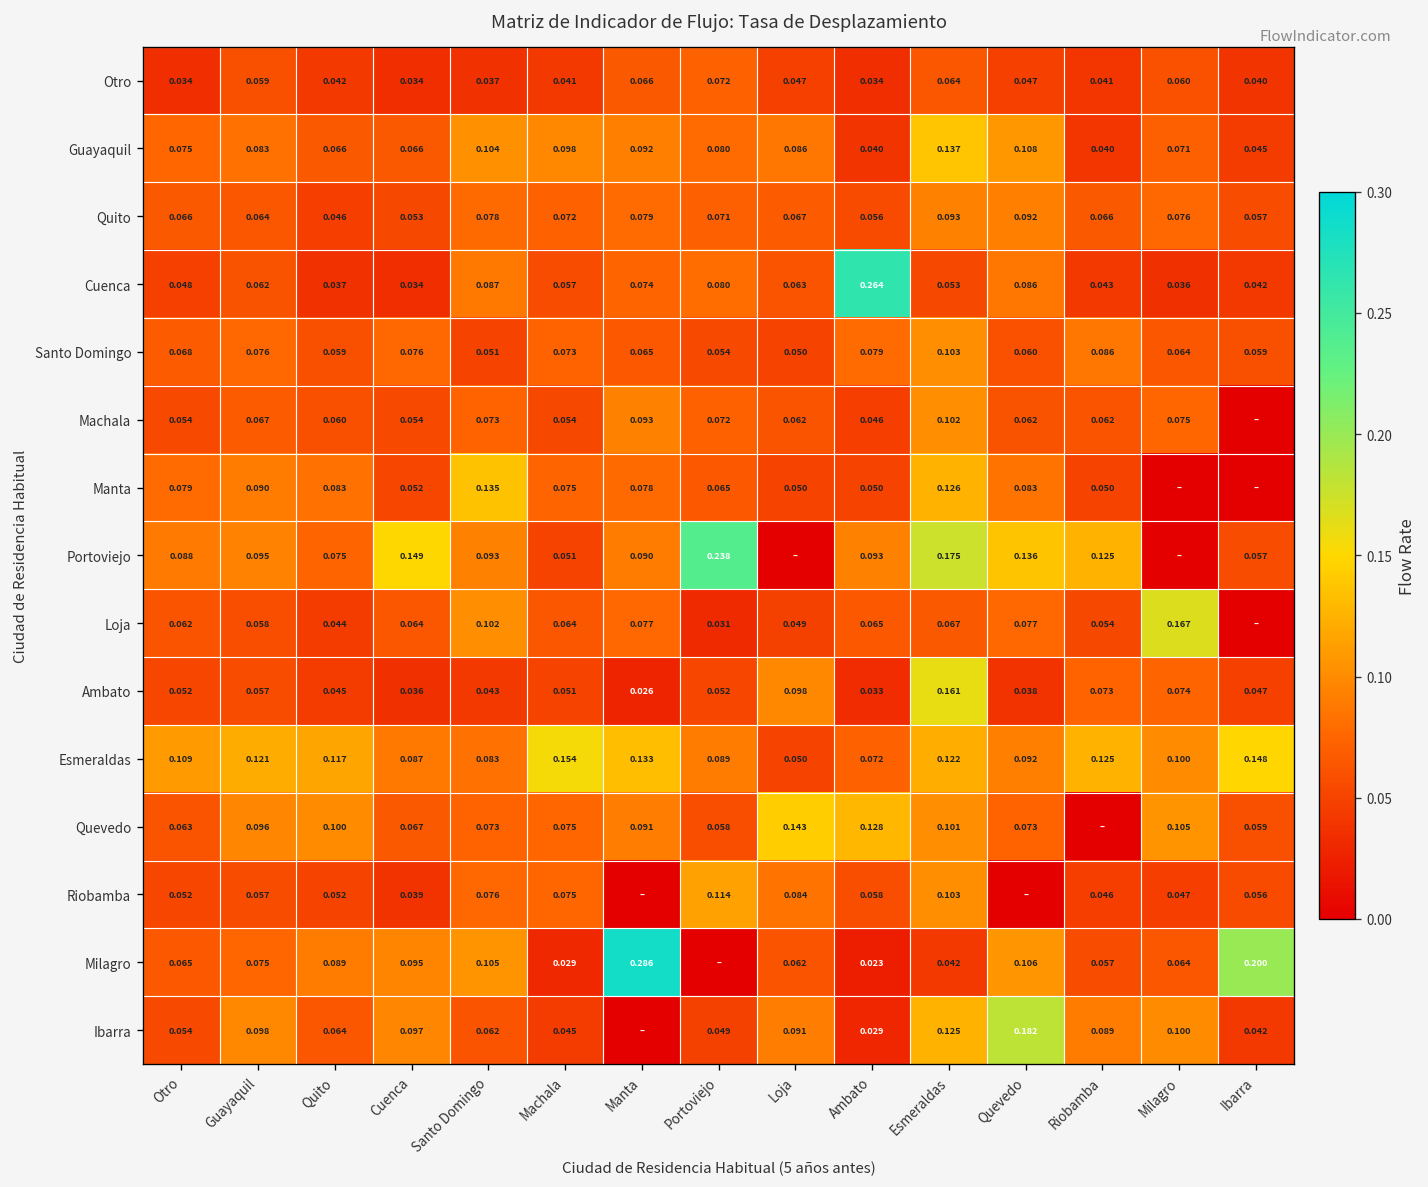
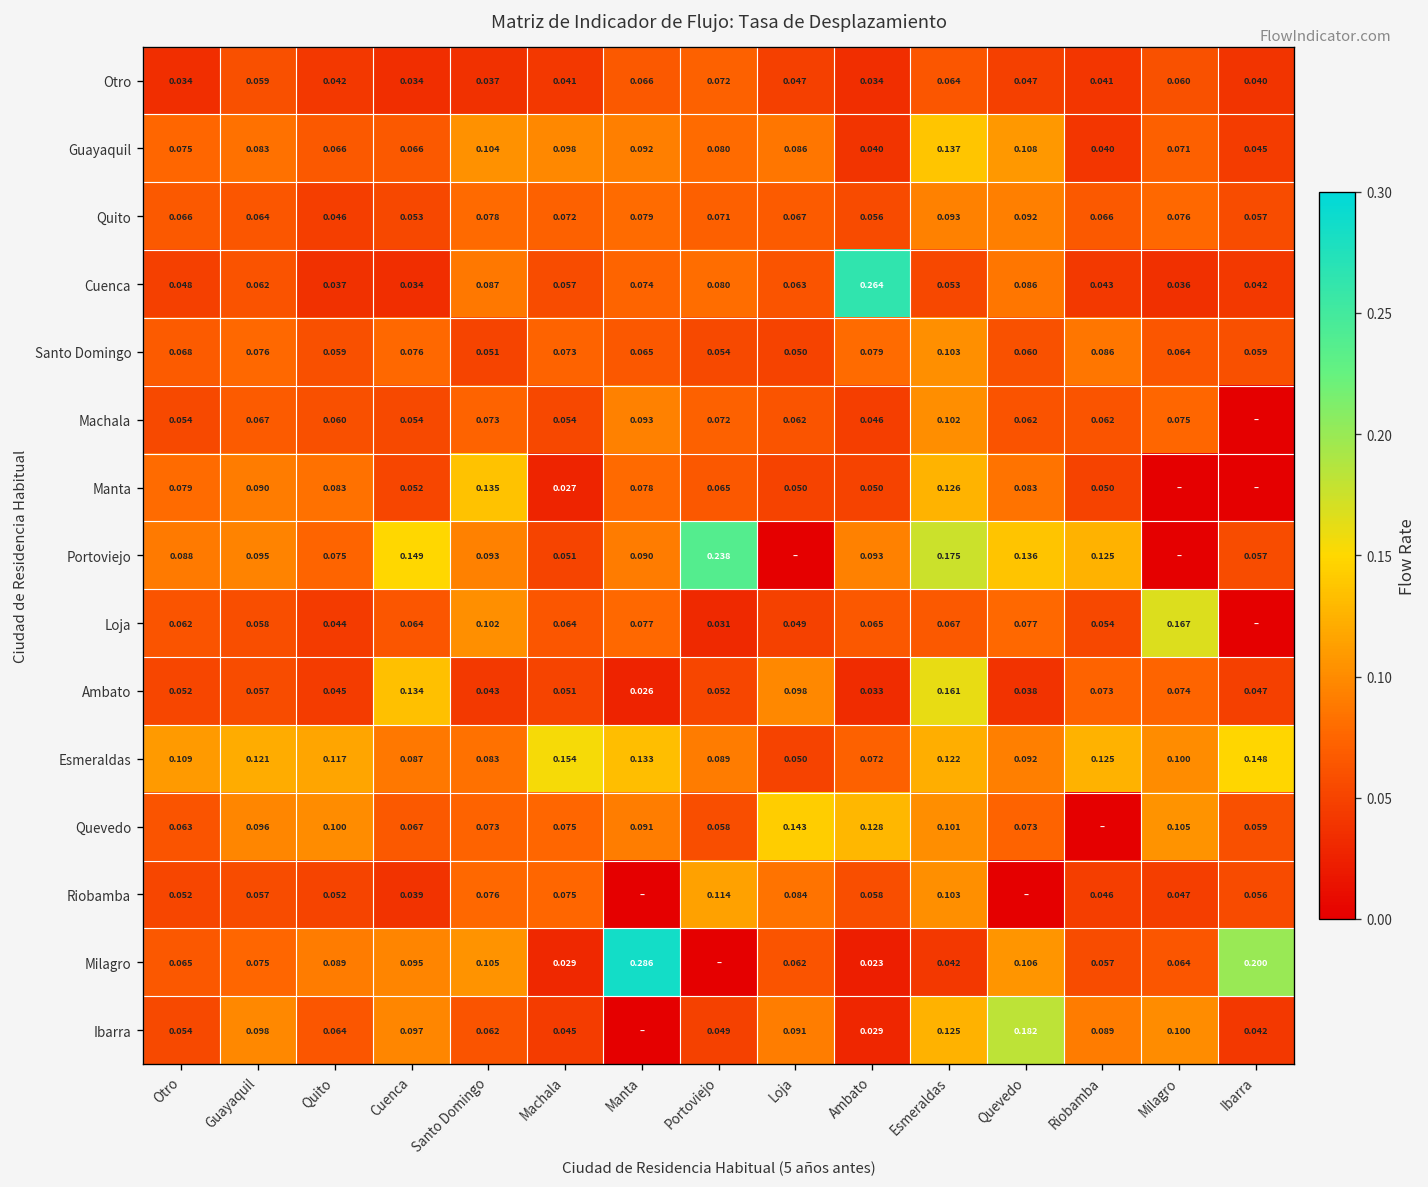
  {
    "Manta": {
      "Otro": 0.079,
      "Guayaquil": 0.090,
      "Quito": 0.083,
      "Cuenca": 0.052,
      "Santo Domingo": 0.135,
-     "Machala": 0.075,
+     "Machala": 0.027,
      "Manta": 0.078,
      "Portoviejo": 0.065,
      "Loja": 0.050,
      "Ambato": 0.050,
      "Esmeraldas": 0.126,
      "Quevedo": 0.083,
      "Riobamba": 0.050
    },
    "Ambato": {
      "Otro": 0.052,
      "Guayaquil": 0.057,
      "Quito": 0.045,
-     "Cuenca": 0.036,
+     "Cuenca": 0.134,
      "Santo Domingo": 0.043,
      "Machala": 0.051,
      "Manta": 0.026,
      "Portoviejo": 0.052,
      "Loja": 0.098,
      "Ambato": 0.033,
      "Esmeraldas": 0.161,
      "Quevedo": 0.038,
      "Riobamba": 0.073,
      "Milagro": 0.074,
      "Ibarra": 0.047
    }
  }
